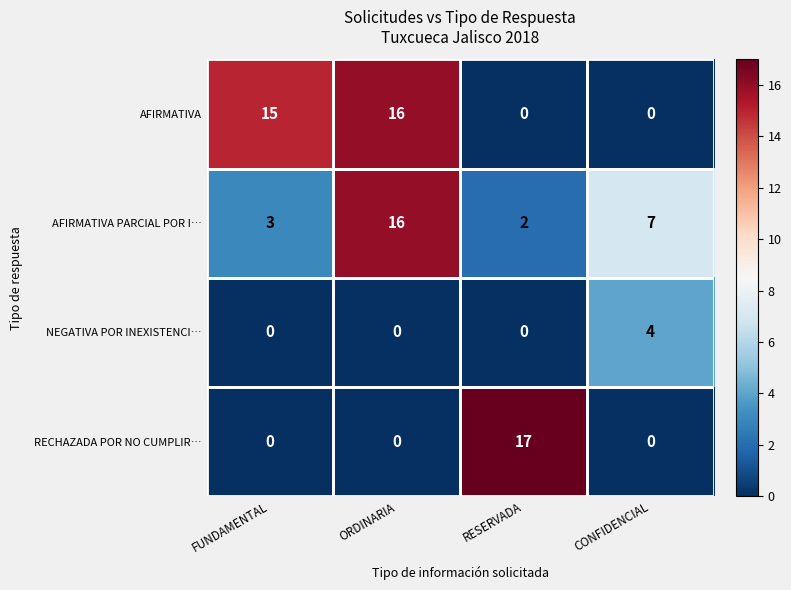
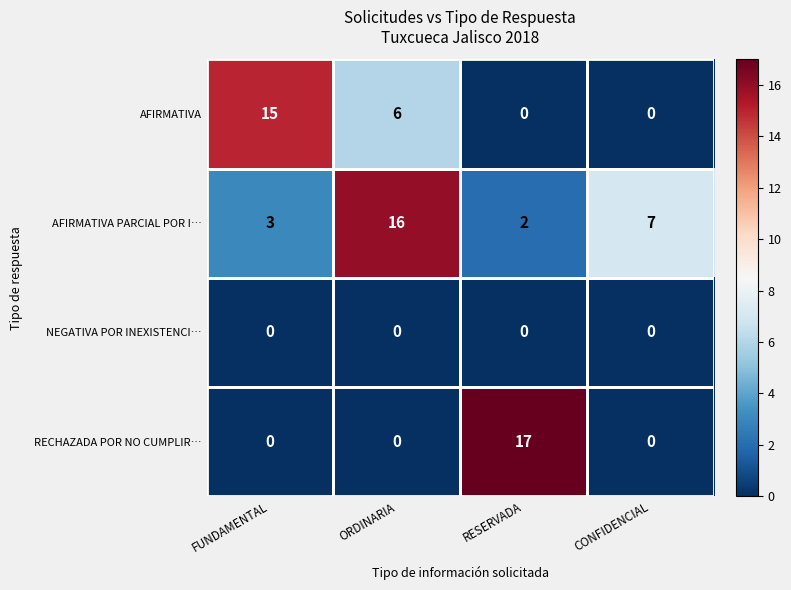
  {
    "AFIRMATIVA": {
      "FUNDAMENTAL": 15,
-     "ORDINARIA": 16,
+     "ORDINARIA": 6,
      "RESERVADA": 0,
      "CONFIDENCIAL": 0
    },
    "AFIRMATIVA PARCIAL POR I…": {
      "FUNDAMENTAL": 3,
      "ORDINARIA": 16,
      "RESERVADA": 2,
      "CONFIDENCIAL": 7
    },
    "NEGATIVA POR INEXISTENCI…": {
      "FUNDAMENTAL": 0,
      "ORDINARIA": 0,
      "RESERVADA": 0,
-     "CONFIDENCIAL": 4
+     "CONFIDENCIAL": 0
    },
    "RECHAZADA POR NO CUMPLIR…": {
      "FUNDAMENTAL": 0,
      "ORDINARIA": 0,
      "RESERVADA": 17,
      "CONFIDENCIAL": 0
    }
  }
